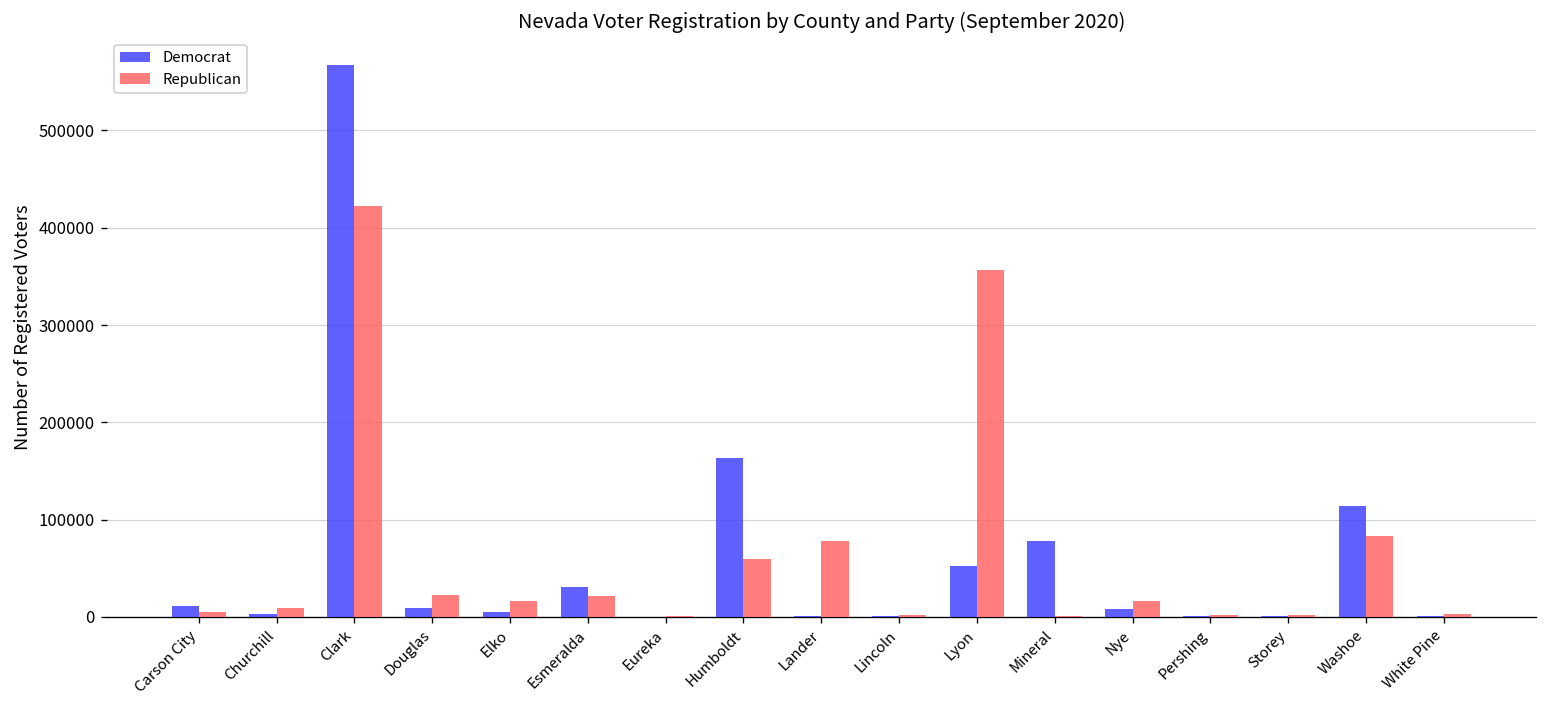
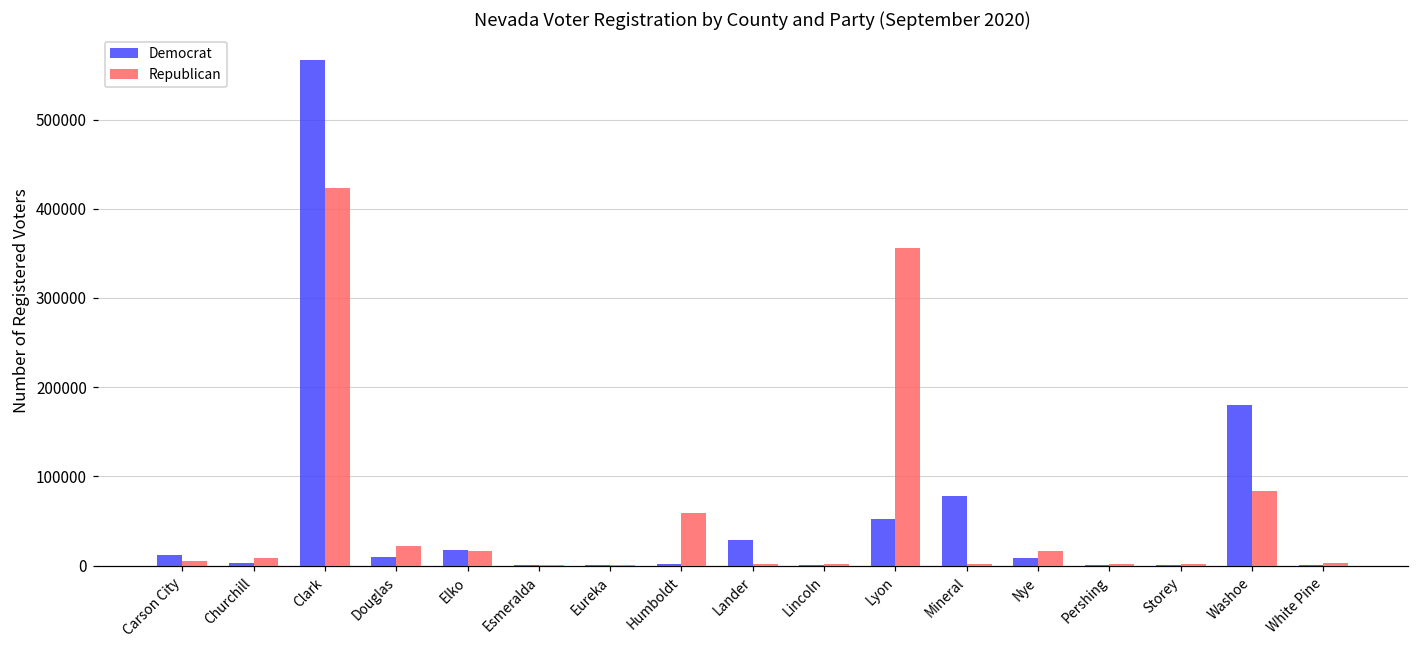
  {
    "Democrat": {
      "Carson City": 10000,
      "Clark": 570000,
      "Douglas": 10000,
-     "Elko": 0,
-     "Esmeralda": 30000,
-     "Humboldt": 160000,
-     "Lander": 0,
+     "Elko": 20000,
+     "Esmeralda": 0,
+     "Humboldt": 0,
+     "Lander": 30000,
      "Lyon": 50000,
      "Mineral": 80000,
      "Nye": 10000,
-     "Washoe": 110000
+     "Washoe": 180000
    },
    "Republican": {
      "Carson City": 10000,
      "Churchill": 10000,
      "Clark": 420000,
      "Douglas": 20000,
      "Elko": 20000,
-     "Esmeralda": 20000,
+     "Esmeralda": 0,
      "Humboldt": 60000,
-     "Lander": 80000,
+     "Lander": 0,
      "Lyon": 360000,
      "Nye": 20000,
      "Washoe": 80000
    }
  }
